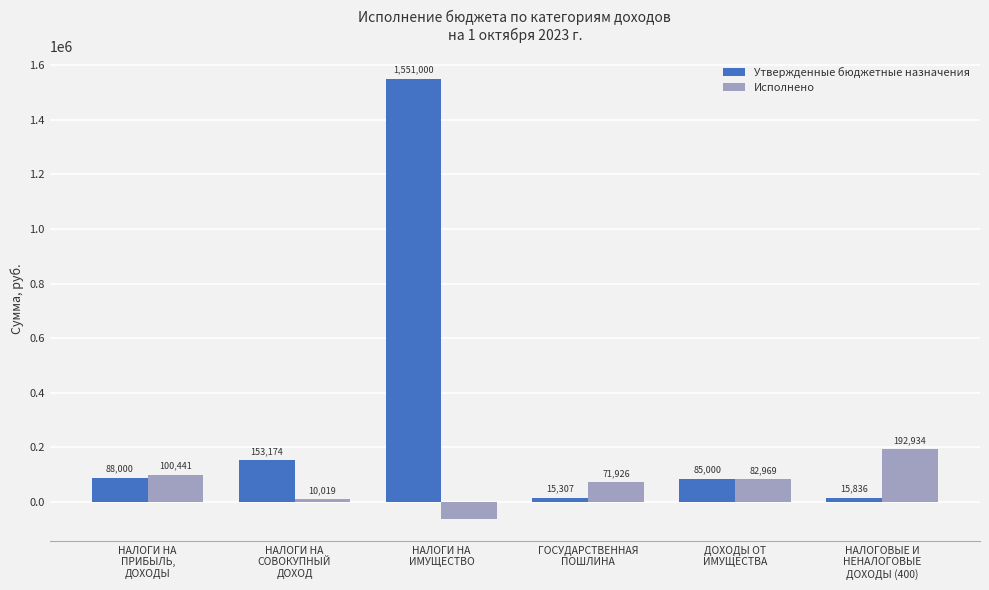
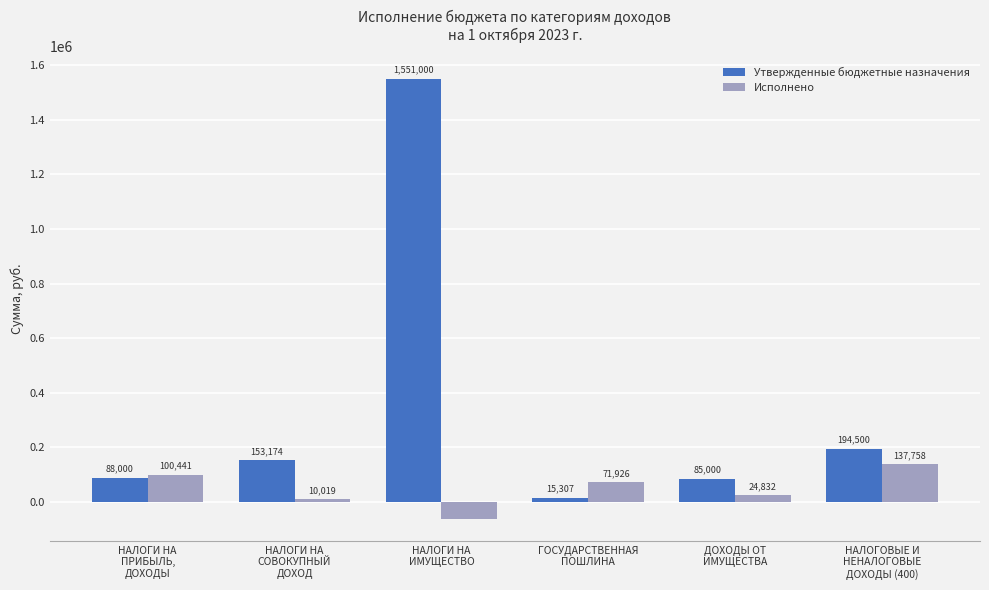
  {
    "Утвержденные бюджетные назначения": {
      "НАЛОГИ НА ПРИБЫЛЬ, ДОХОДЫ": "88,000",
      "НАЛОГИ НА СОВОКУПНЫЙ ДОХОД": "153,174",
      "НАЛОГИ НА ИМУЩЕСТВО": "1,551,000",
      "ГОСУДАРСТВЕННАЯ ПОШЛИНА": "15,307",
      "ДОХОДЫ ОТ ИМУЩЕСТВА": "85,000",
-     "НАЛОГОВЫЕ И НЕНАЛОГОВЫЕ ДОХОДЫ (400)": "15,836"
+     "НАЛОГОВЫЕ И НЕНАЛОГОВЫЕ ДОХОДЫ (400)": "194,500"
    },
    "Исполнено": {
      "НАЛОГИ НА ПРИБЫЛЬ, ДОХОДЫ": "100,441",
      "НАЛОГИ НА СОВОКУПНЫЙ ДОХОД": "10,019",
      "ГОСУДАРСТВЕННАЯ ПОШЛИНА": "71,926",
-     "ДОХОДЫ ОТ ИМУЩЕСТВА": "82,969",
-     "НАЛОГОВЫЕ И НЕНАЛОГОВЫЕ ДОХОДЫ (400)": "192,934"
+     "ДОХОДЫ ОТ ИМУЩЕСТВА": "24,832",
+     "НАЛОГОВЫЕ И НЕНАЛОГОВЫЕ ДОХОДЫ (400)": "137,758"
    }
  }
